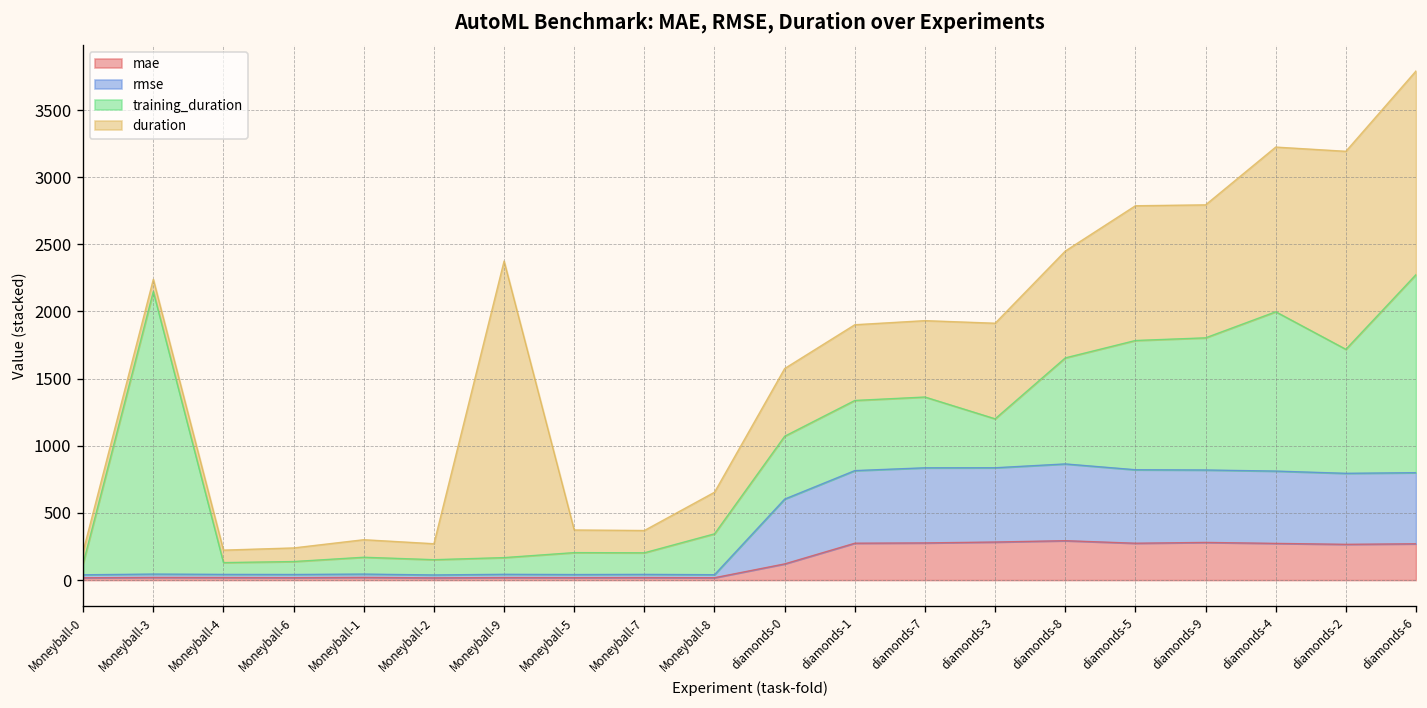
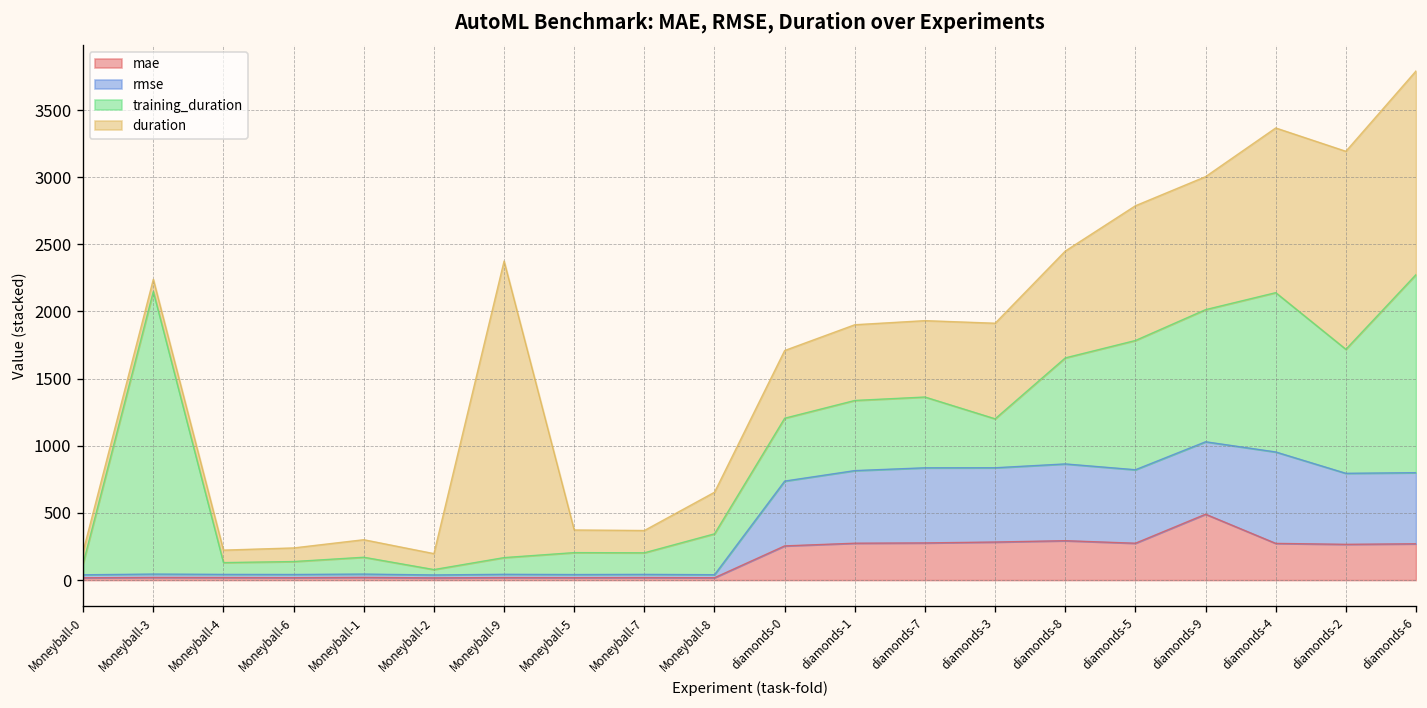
  {
    "mae": {
      "Moneyball-3": 20,
      "Moneyball-4": 20,
      "Moneyball-6": 20,
      "Moneyball-1": 20,
      "Moneyball-9": 20,
      "Moneyball-7": 20,
-     "diamonds-0": 120,
+     "diamonds-0": 250,
      "diamonds-1": 270,
      "diamonds-7": 280,
      "diamonds-3": 280,
      "diamonds-8": 290,
      "diamonds-5": 270,
-     "diamonds-9": 280,
+     "diamonds-9": 490,
      "diamonds-4": 270,
      "diamonds-2": 270,
      "diamonds-6": 270
    },
    "rmse": {
      "Moneyball-3": 20,
      "Moneyball-4": 20,
      "Moneyball-6": 20,
      "Moneyball-1": 20,
      "Moneyball-9": 20,
      "Moneyball-7": 20,
      "diamonds-0": 480,
      "diamonds-1": 540,
      "diamonds-7": 560,
      "diamonds-3": 550,
      "diamonds-8": 570,
      "diamonds-5": 550,
      "diamonds-9": 540,
-     "diamonds-4": 540,
+     "diamonds-4": 680,
      "diamonds-2": 530,
      "diamonds-6": 530
    },
    "training_duration": {
      "Moneyball-0": 80,
      "Moneyball-3": 2100,
      "Moneyball-4": 90,
      "Moneyball-6": 100,
      "Moneyball-1": 130,
-     "Moneyball-2": 110,
+     "Moneyball-2": 40,
      "Moneyball-9": 120,
      "Moneyball-5": 160,
      "Moneyball-7": 160,
      "Moneyball-8": 300,
      "diamonds-0": 470,
      "diamonds-1": 520,
      "diamonds-7": 530,
      "diamonds-3": 360,
      "diamonds-8": 790,
      "diamonds-5": 960,
      "diamonds-9": 980,
      "diamonds-4": 1190,
      "diamonds-2": 920,
      "diamonds-6": 1470
    },
    "duration": {
      "Moneyball-0": 90,
      "Moneyball-3": 90,
      "Moneyball-4": 90,
      "Moneyball-6": 100,
      "Moneyball-1": 130,
      "Moneyball-2": 120,
      "Moneyball-9": 2210,
      "Moneyball-5": 170,
      "Moneyball-7": 170,
      "Moneyball-8": 310,
      "diamonds-0": 500,
      "diamonds-1": 560,
      "diamonds-7": 570,
      "diamonds-3": 710,
      "diamonds-8": 800,
      "diamonds-5": 1000,
      "diamonds-9": 990,
      "diamonds-4": 1230,
      "diamonds-2": 1470,
      "diamonds-6": 1520
    }
  }
